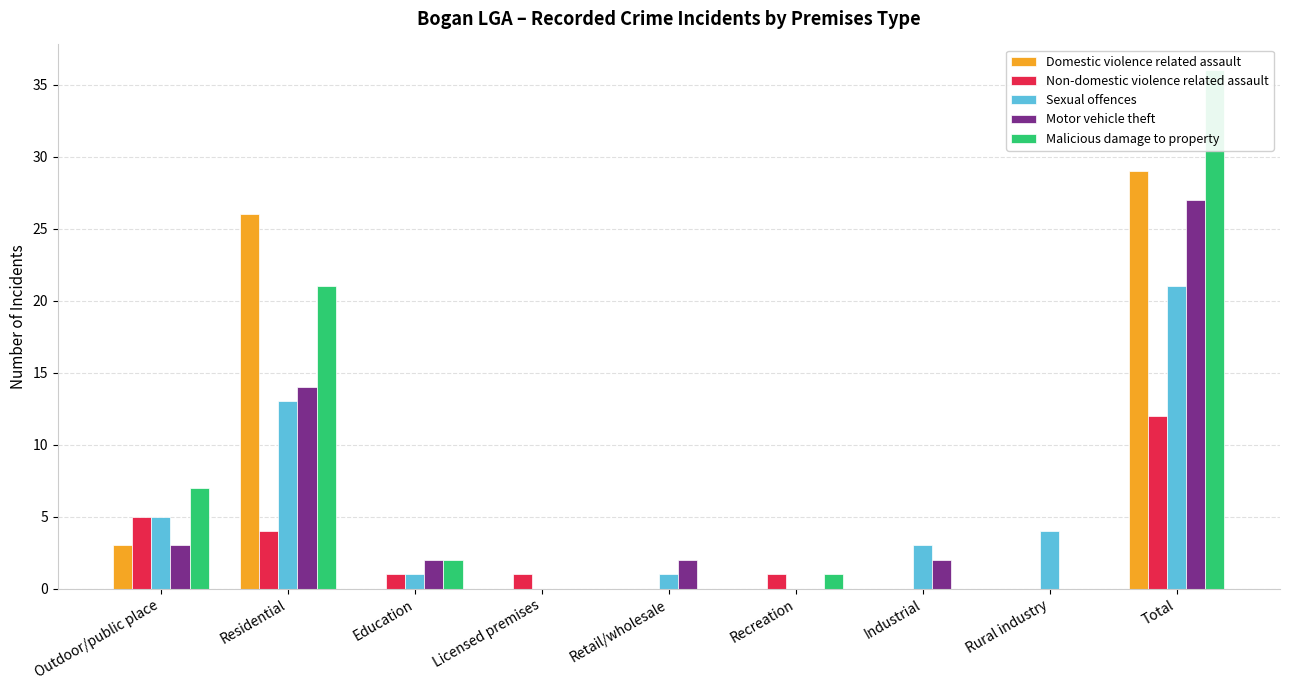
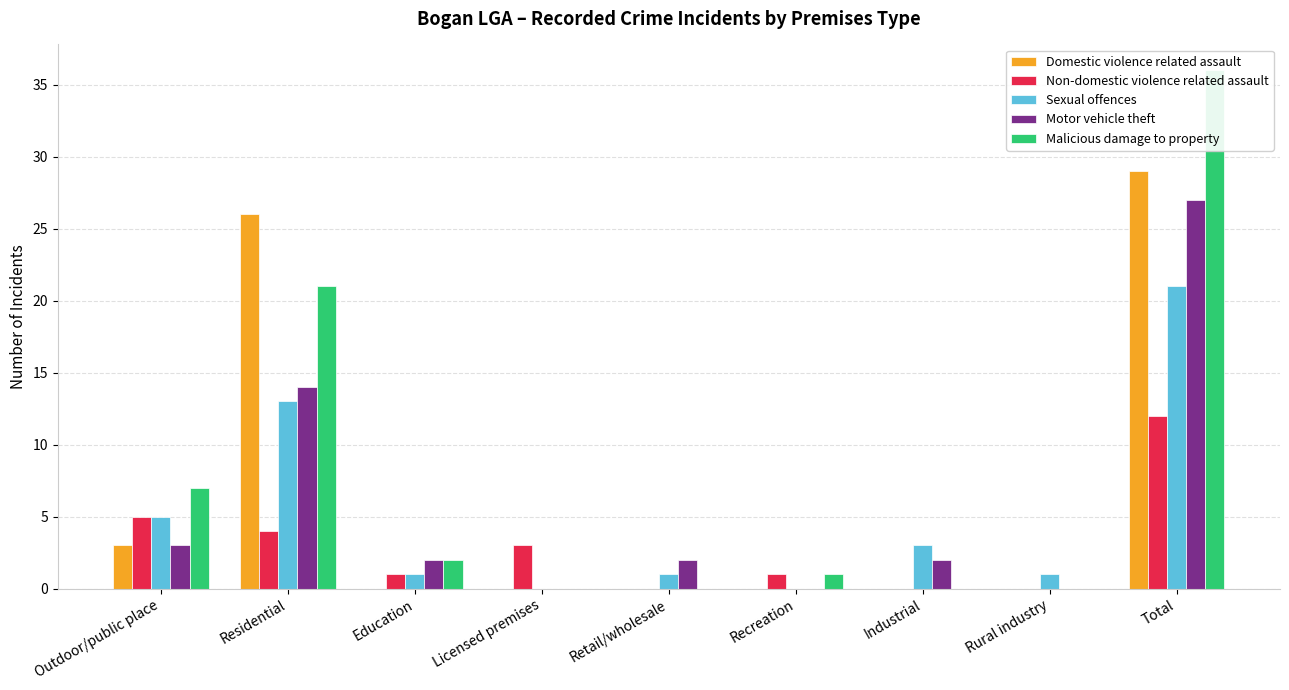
  {
    "Domestic violence related assault": {
      "Outdoor/public place": 3,
      "Residential": 26,
      "Education": 0,
      "Licensed premises": 0,
      "Retail/wholesale": 0,
      "Recreation": 0,
      "Industrial": 0,
      "Rural industry": 0,
      "Total": 29
    },
    "Non-domestic violence related assault": {
      "Outdoor/public place": 5,
      "Residential": 4,
      "Education": 1,
-     "Licensed premises": 1,
+     "Licensed premises": 3,
      "Retail/wholesale": 0,
      "Recreation": 1,
      "Industrial": 0,
      "Rural industry": 0,
      "Total": 12
    },
    "Sexual offences": {
      "Outdoor/public place": 5,
      "Residential": 13,
      "Education": 1,
      "Licensed premises": 0,
      "Retail/wholesale": 1,
      "Recreation": 0,
      "Industrial": 3,
-     "Rural industry": 4,
+     "Rural industry": 1,
      "Total": 21
    },
    "Motor vehicle theft": {
      "Outdoor/public place": 3,
      "Residential": 14,
      "Education": 2,
      "Licensed premises": 0,
      "Retail/wholesale": 2,
      "Recreation": 0,
      "Industrial": 2,
      "Rural industry": 0,
      "Total": 27
    },
    "Malicious damage to property": {
      "Outdoor/public place": 7,
      "Residential": 21,
      "Education": 2,
      "Licensed premises": 0,
      "Retail/wholesale": 0,
      "Recreation": 1,
      "Industrial": 0,
      "Rural industry": 0
    }
  }
